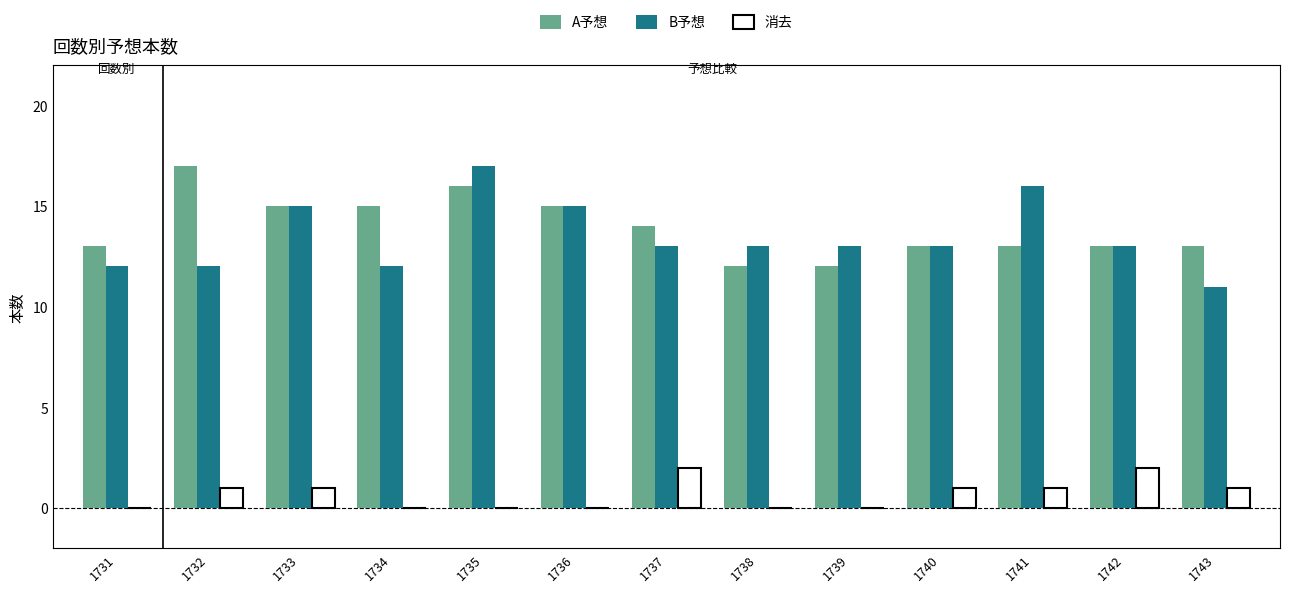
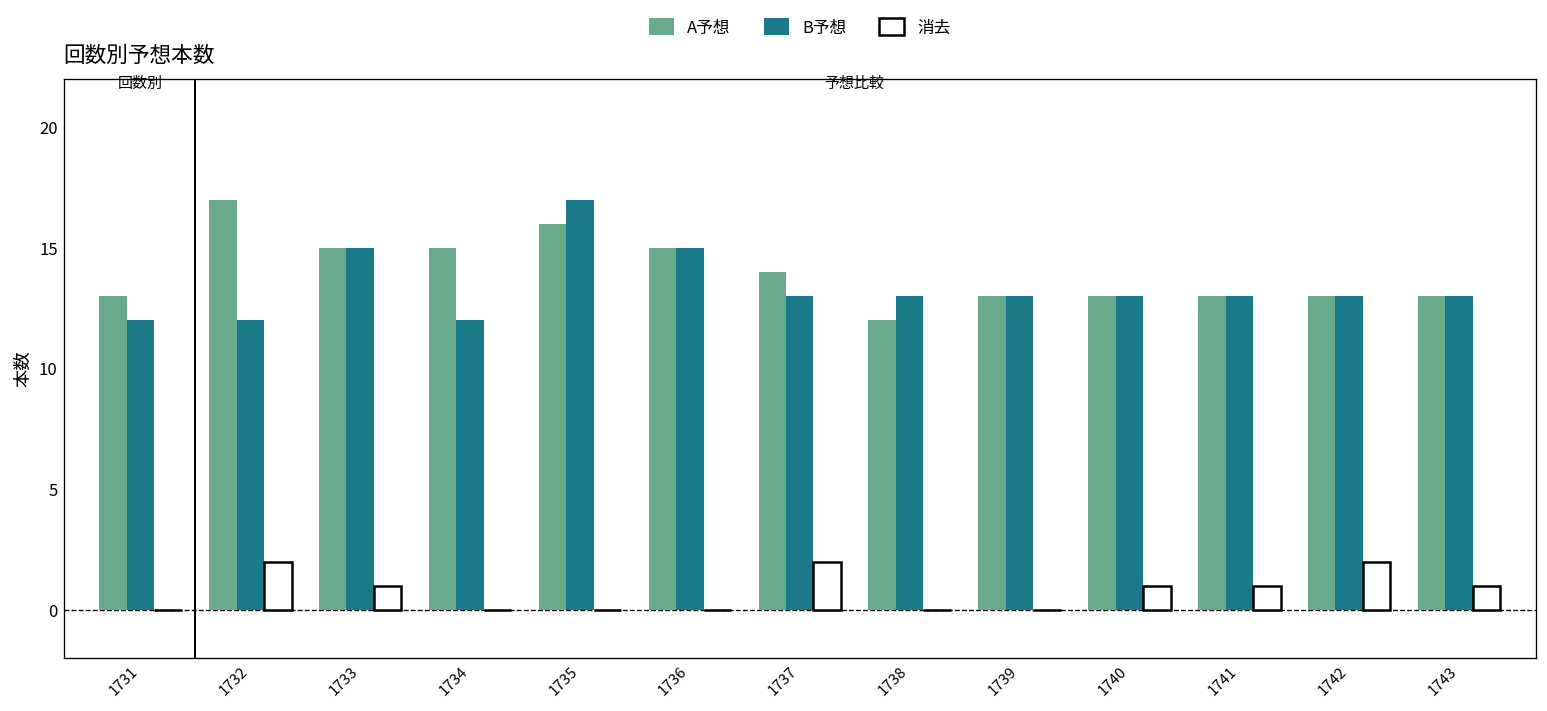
  {
    "A予想": {
      "1731": 13,
      "1732": 17,
      "1733": 15,
      "1734": 15,
      "1735": 16,
      "1736": 15,
      "1737": 14,
      "1738": 12,
-     "1739": 12,
+     "1739": 13,
      "1740": 13,
      "1741": 13,
      "1742": 13,
      "1743": 13
    },
    "B予想": {
      "1731": 12,
      "1732": 12,
      "1733": 15,
      "1734": 12,
      "1735": 17,
      "1736": 15,
      "1737": 13,
      "1738": 13,
      "1739": 13,
      "1740": 13,
-     "1741": 16,
+     "1741": 13,
      "1742": 13,
-     "1743": 11
+     "1743": 13
    },
    "消去": {
      "1731": 0,
-     "1732": 1,
+     "1732": 2,
      "1733": 1,
      "1734": 0,
      "1735": 0,
      "1736": 0,
      "1737": 2,
      "1738": 0,
      "1739": 0,
      "1740": 1,
      "1741": 1,
      "1742": 2,
      "1743": 1
    }
  }
